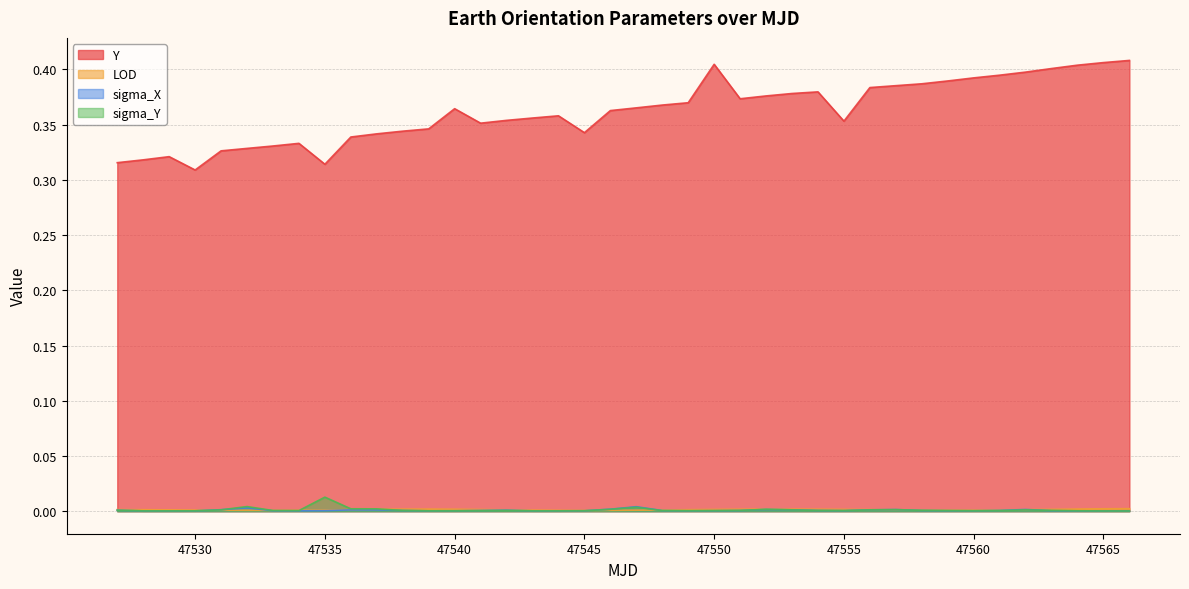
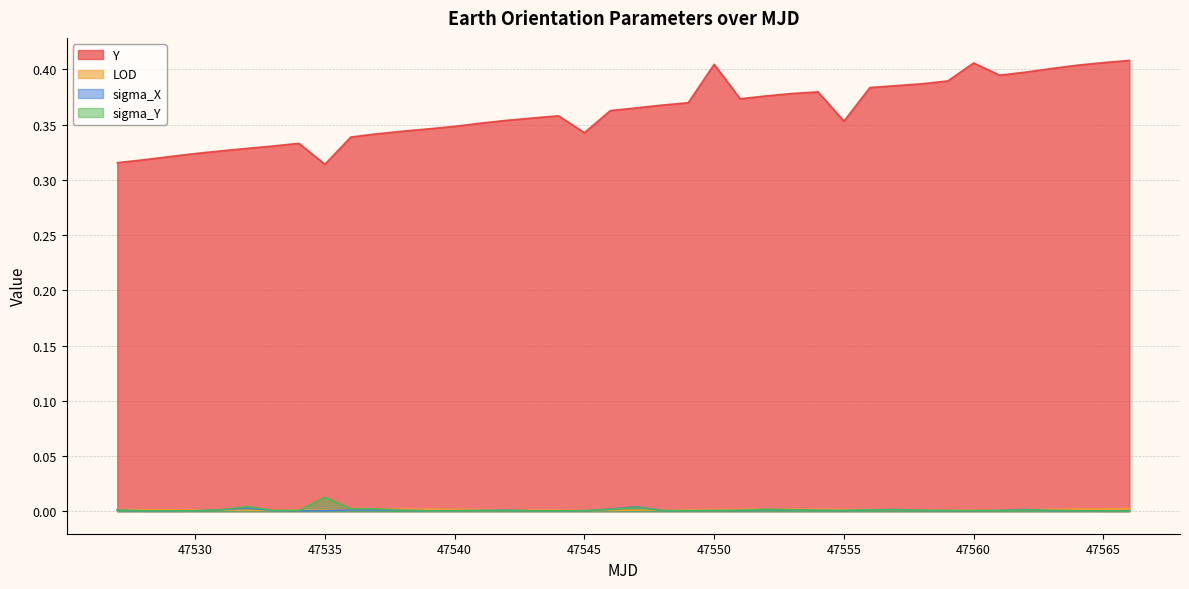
  {
    "Y": {
-     "47530": 0.309,
+     "47530": 0.324,
      "47535": 0.314,
-     "47540": 0.364,
+     "47540": 0.349,
      "47545": 0.343,
      "47550": 0.405,
      "47555": 0.353,
-     "47560": 0.392,
+     "47560": 0.406,
      "47565": 0.406
    },
    "sigma_Y": {
      "47535": 0.013
    }
  }
